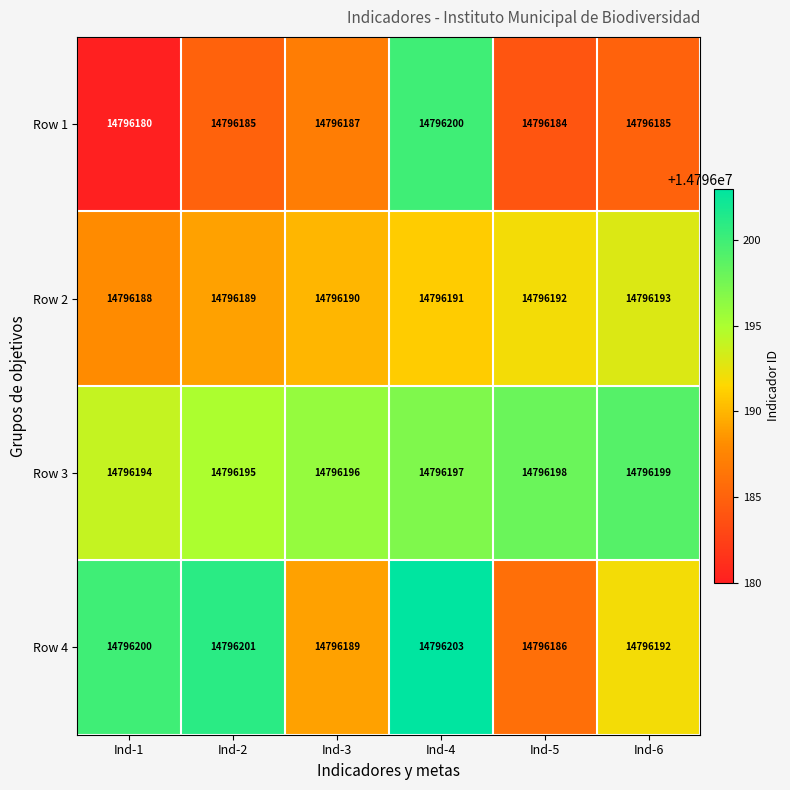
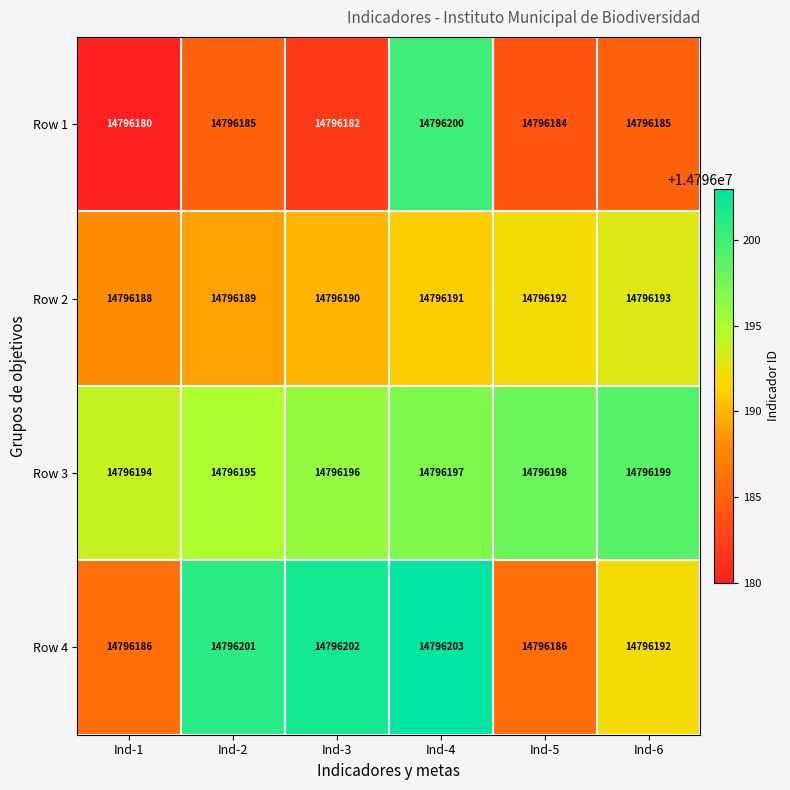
  {
    "Row 1": {
      "Ind-1": 14796180,
      "Ind-2": 14796185,
-     "Ind-3": 14796187,
+     "Ind-3": 14796182,
      "Ind-4": 14796200,
      "Ind-5": 14796184,
      "Ind-6": 14796185
    },
    "Row 2": {
      "Ind-1": 14796188,
      "Ind-2": 14796189,
      "Ind-3": 14796190,
      "Ind-4": 14796191,
      "Ind-5": 14796192,
      "Ind-6": 14796193
    },
    "Row 3": {
      "Ind-1": 14796194,
      "Ind-2": 14796195,
      "Ind-3": 14796196,
      "Ind-4": 14796197,
      "Ind-5": 14796198,
      "Ind-6": 14796199
    },
    "Row 4": {
-     "Ind-1": 14796200,
+     "Ind-1": 14796186,
      "Ind-2": 14796201,
-     "Ind-3": 14796189,
+     "Ind-3": 14796202,
      "Ind-4": 14796203,
      "Ind-5": 14796186,
      "Ind-6": 14796192
    }
  }
